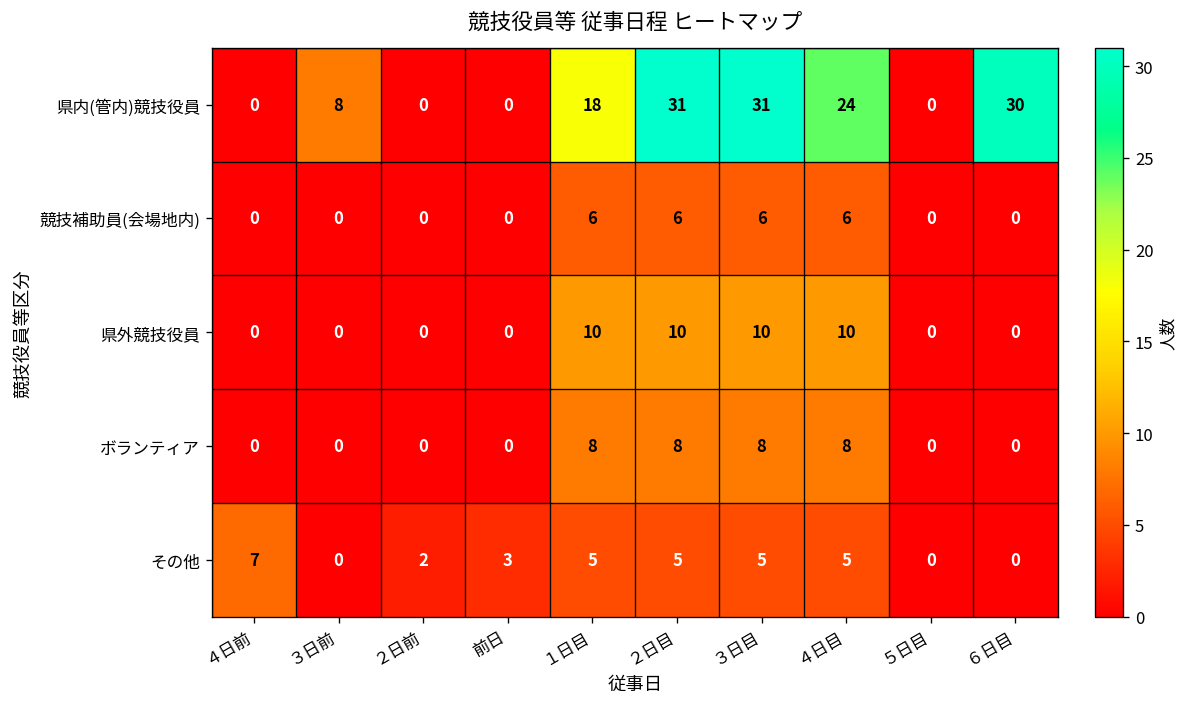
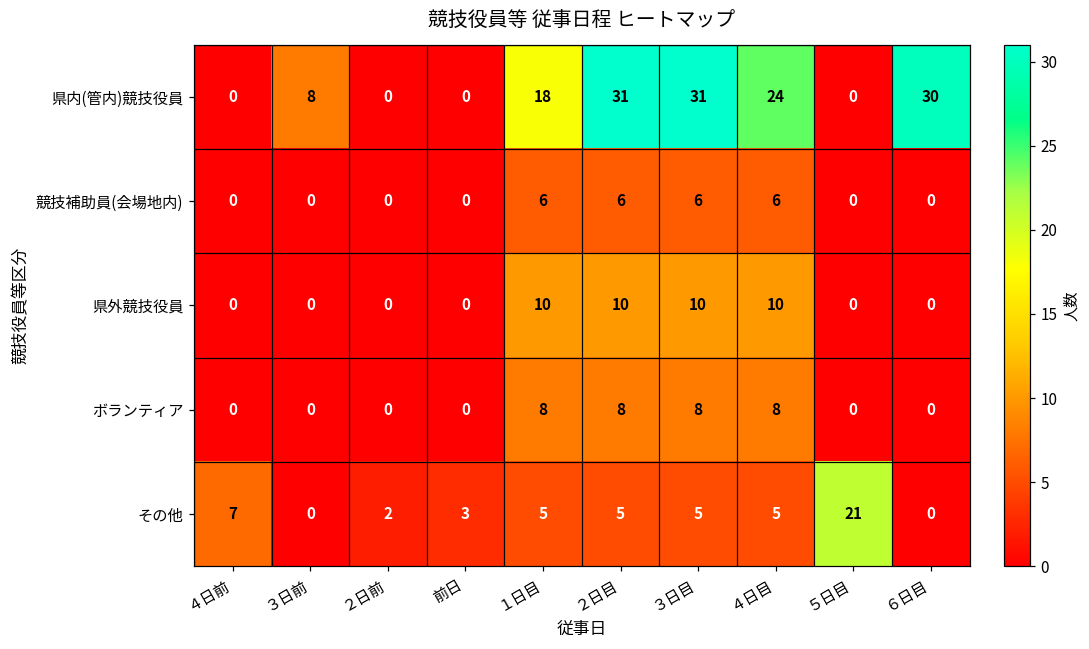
  {
    "県内(管内)競技役員": {
      "４日前": 0,
      "３日前": 8,
      "２日前": 0,
      "前日": 0,
      "１日目": 18,
      "２日目": 31,
      "３日目": 31,
      "４日目": 24,
      "５日目": 0,
      "６日目": 30
    },
    "競技補助員(会場地内)": {
      "４日前": 0,
      "３日前": 0,
      "２日前": 0,
      "前日": 0,
      "１日目": 6,
      "２日目": 6,
      "３日目": 6,
      "４日目": 6,
      "５日目": 0,
      "６日目": 0
    },
    "県外競技役員": {
      "４日前": 0,
      "３日前": 0,
      "２日前": 0,
      "前日": 0,
      "１日目": 10,
      "２日目": 10,
      "３日目": 10,
      "４日目": 10,
      "５日目": 0,
      "６日目": 0
    },
    "ボランティア": {
      "４日前": 0,
      "３日前": 0,
      "２日前": 0,
      "前日": 0,
      "１日目": 8,
      "２日目": 8,
      "３日目": 8,
      "４日目": 8,
      "５日目": 0,
      "６日目": 0
    },
    "その他": {
      "４日前": 7,
      "３日前": 0,
      "２日前": 2,
      "前日": 3,
      "１日目": 5,
      "２日目": 5,
      "３日目": 5,
      "４日目": 5,
-     "５日目": 0,
+     "５日目": 21,
      "６日目": 0
    }
  }
